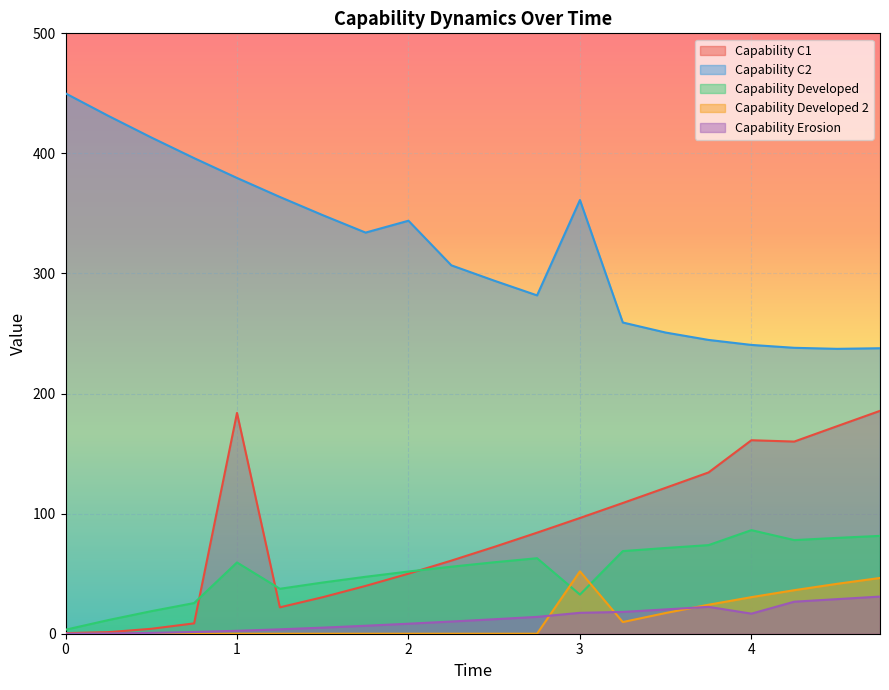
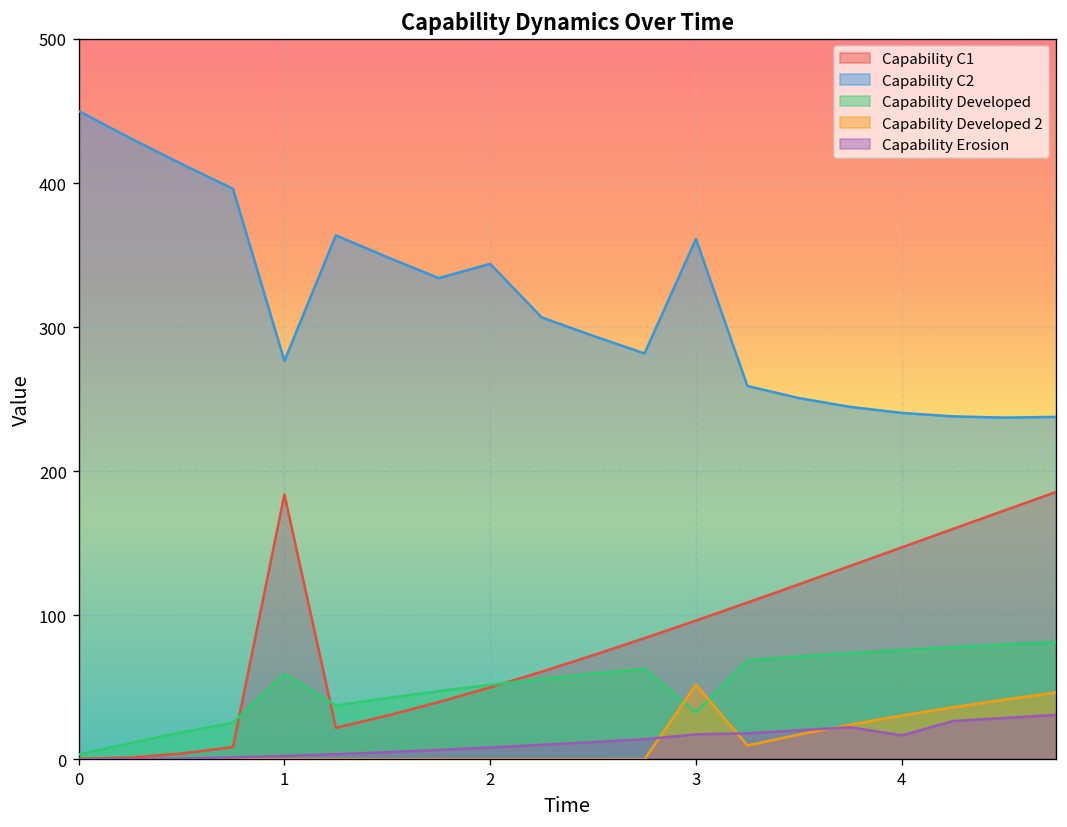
  {
    "Capability C1": {
      "1": 184,
      "3": 96,
-     "4": 161
+     "4": 147
    },
    "Capability C2": {
      "0": 450,
-     "1": 380,
+     "1": 277,
      "2": 344,
      "3": 361,
      "4": 241
    },
    "Capability Developed": {
      "0": 3,
      "1": 59,
      "3": 33,
-     "4": 86
+     "4": 76
    },
    "Capability Developed 2": {
      "1": 0,
      "2": 0,
      "3": 52,
      "4": 30
    },
    "Capability Erosion": {
      "1": 2,
      "2": 8,
      "3": 17,
      "4": 17
    }
  }
